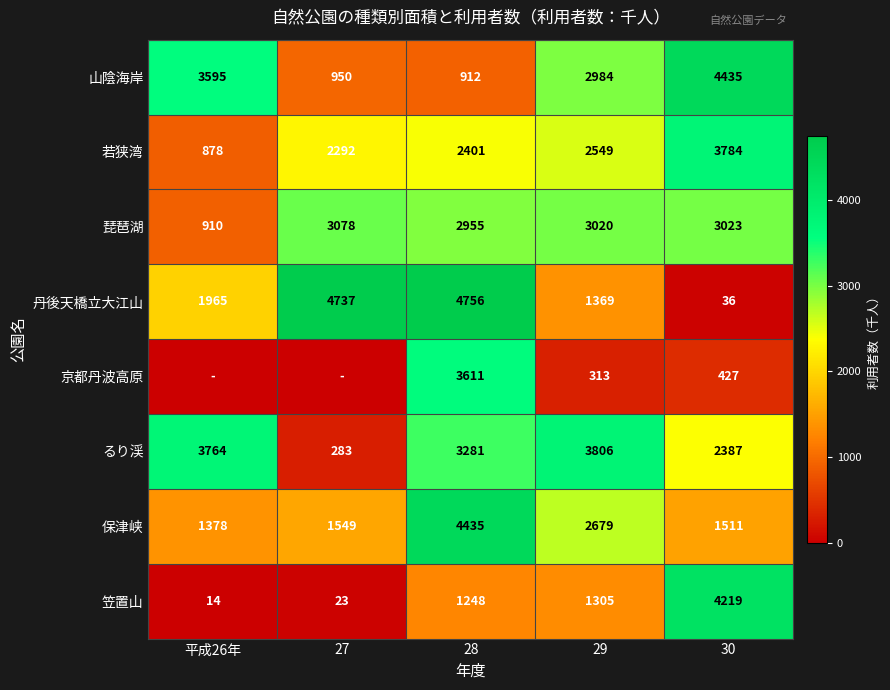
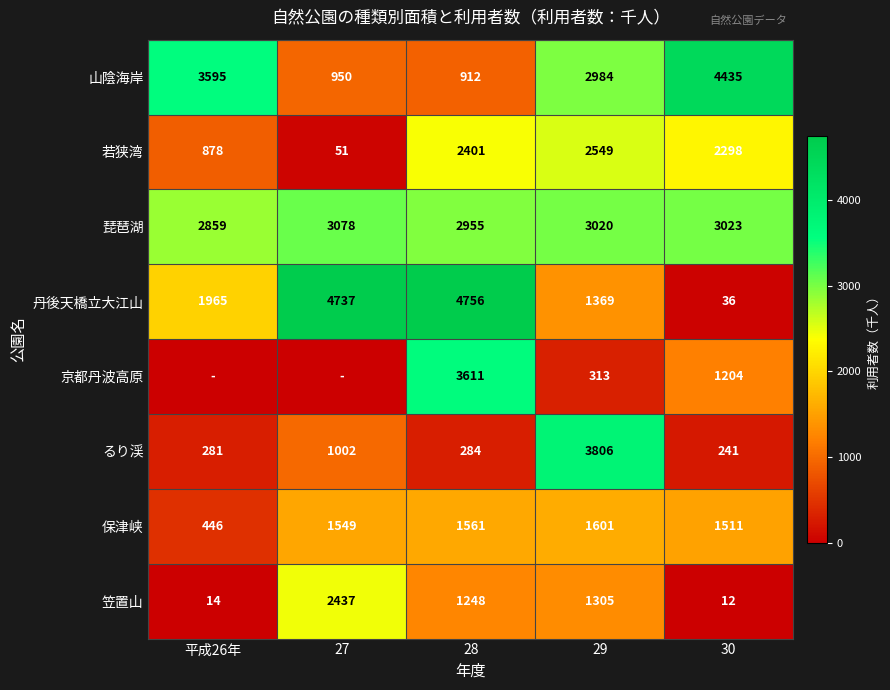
  {
    "山陰海岸": {
      "平成26年": 3595,
      "27": 950,
      "28": 912,
      "29": 2984,
      "30": 4435
    },
    "若狭湾": {
      "平成26年": 878,
-     "27": 2292,
+     "27": 51,
      "28": 2401,
      "29": 2549,
-     "30": 3784
+     "30": 2298
    },
    "琵琶湖": {
-     "平成26年": 910,
+     "平成26年": 2859,
      "27": 3078,
      "28": 2955,
      "29": 3020,
      "30": 3023
    },
    "丹後天橋立大江山": {
      "平成26年": 1965,
      "27": 4737,
      "28": 4756,
      "29": 1369,
      "30": 36
    },
    "京都丹波高原": {
      "28": 3611,
      "29": 313,
-     "30": 427
+     "30": 1204
    },
    "るり渓": {
-     "平成26年": 3764,
-     "27": 283,
-     "28": 3281,
+     "平成26年": 281,
+     "27": 1002,
+     "28": 284,
      "29": 3806,
-     "30": 2387
+     "30": 241
    },
    "保津峡": {
-     "平成26年": 1378,
+     "平成26年": 446,
      "27": 1549,
-     "28": 4435,
-     "29": 2679,
+     "28": 1561,
+     "29": 1601,
      "30": 1511
    },
    "笠置山": {
      "平成26年": 14,
-     "27": 23,
+     "27": 2437,
      "28": 1248,
      "29": 1305,
-     "30": 4219
+     "30": 12
    }
  }
